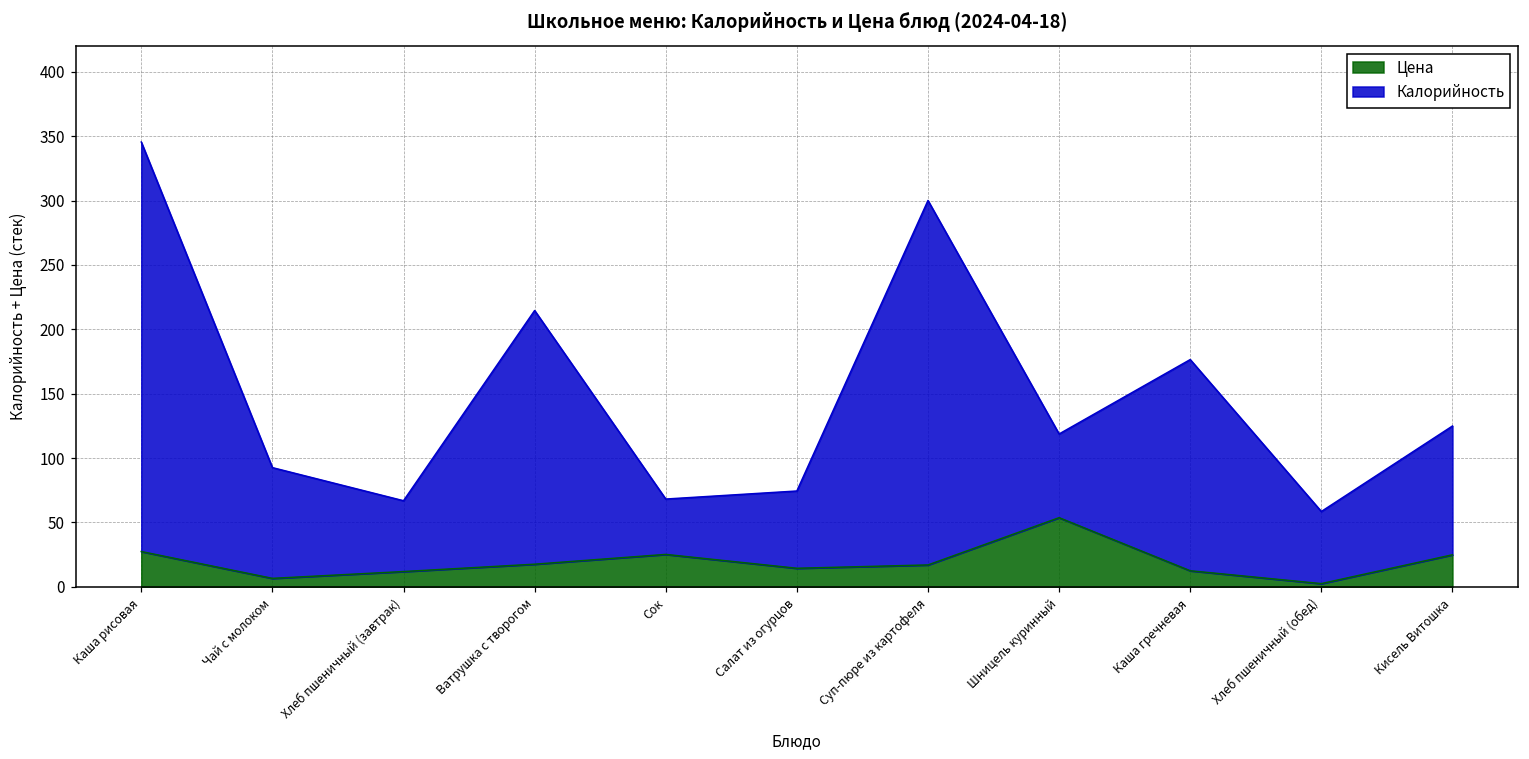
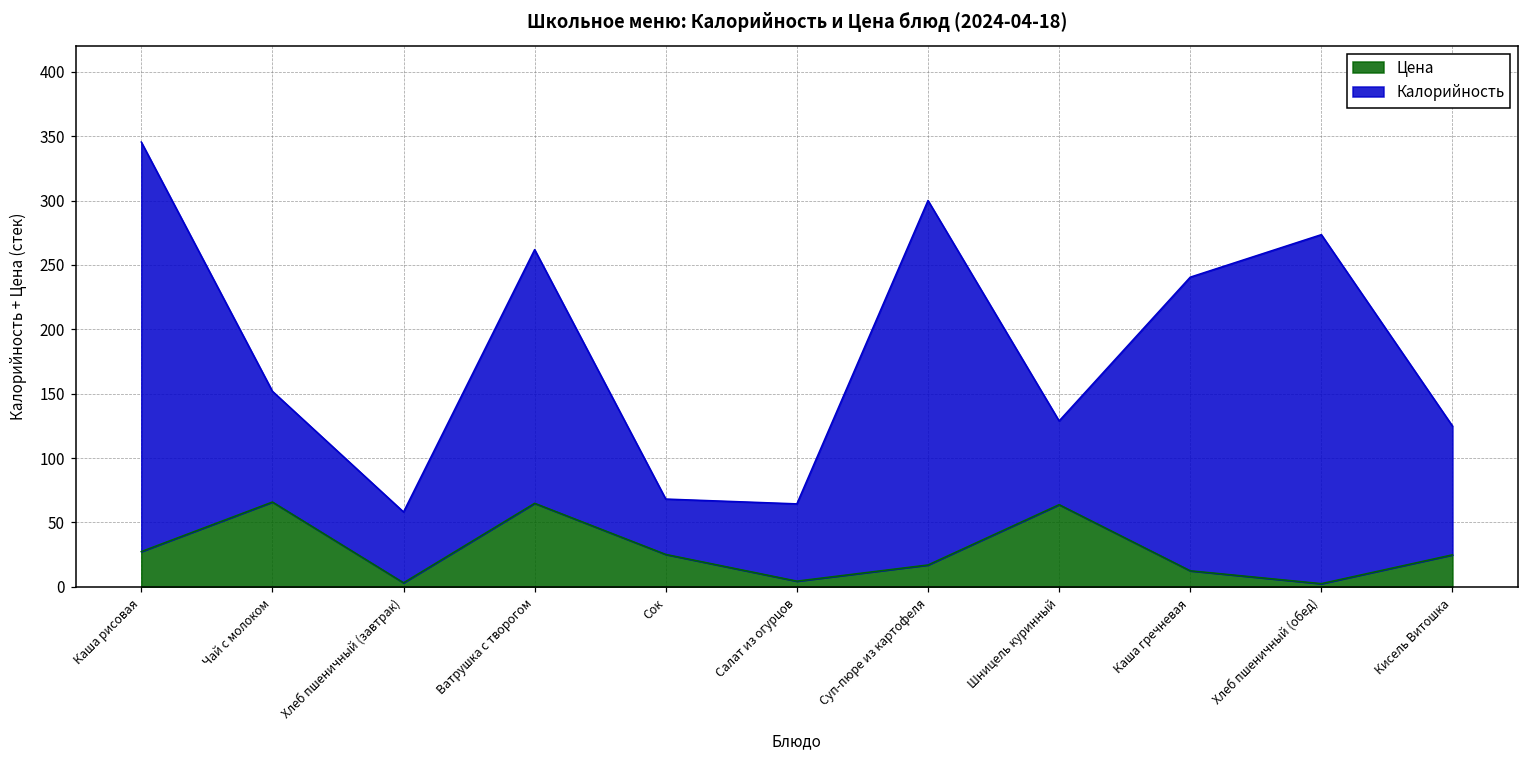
  {
    "Цена": {
      "Каша рисовая": 27,
-     "Чай с молоком": 7,
-     "Хлеб пшеничный (завтрак)": 12,
-     "Ватрушка с творогом": 18,
+     "Чай с молоком": 66,
+     "Хлеб пшеничный (завтрак)": 3,
+     "Ватрушка с творогом": 65,
      "Сок": 25,
-     "Салат из огурцов": 14,
+     "Салат из огурцов": 4,
      "Суп-пюре из картофеля": 17,
-     "Шницель куринный": 54,
+     "Шницель куринный": 64,
      "Каша гречневая": 13,
      "Хлеб пшеничный (обед)": 3,
      "Кисель Витошка": 25
    },
    "Калорийность": {
      "Каша рисовая": 318,
      "Чай с молоком": 86,
      "Хлеб пшеничный (завтрак)": 55,
      "Ватрушка с творогом": 197,
      "Сок": 43,
      "Салат из огурцов": 60,
      "Суп-пюре из картофеля": 283,
      "Шницель куринный": 65,
-     "Каша гречневая": 164,
-     "Хлеб пшеничный (обед)": 56,
+     "Каша гречневая": 228,
+     "Хлеб пшеничный (обед)": 271,
      "Кисель Витошка": 100
    }
  }
